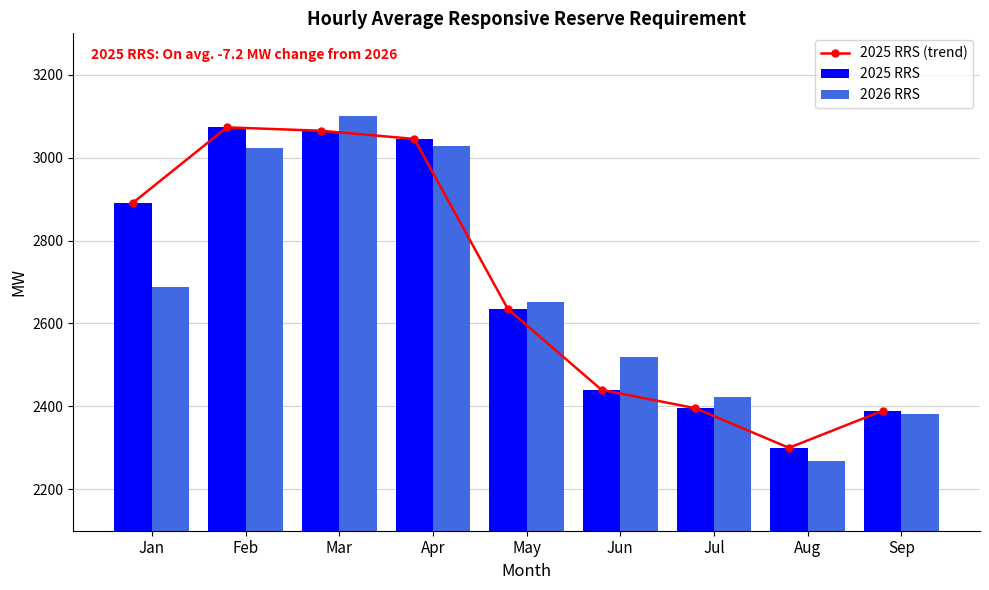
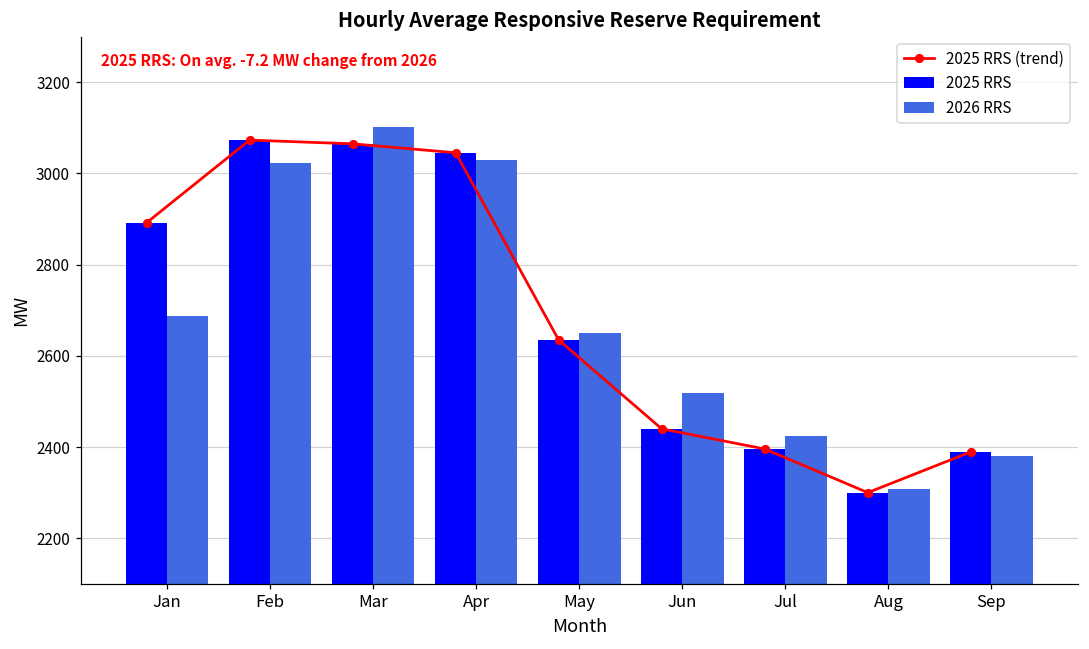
  {
    "2025 RRS": {
      "Jan": 2890,
      "Feb": 3070,
      "Mar": 3070,
      "Apr": 3050,
      "May": 2630,
      "Jun": 2440,
      "Jul": 2400,
      "Aug": 2300,
      "Sep": 2390
    },
    "2026 RRS": {
      "Jan": 2690,
      "Feb": 3020,
      "Mar": 3100,
      "Apr": 3030,
      "May": 2650,
      "Jun": 2520,
      "Jul": 2420,
-     "Aug": 2270,
+     "Aug": 2310,
      "Sep": 2380
    }
  }
